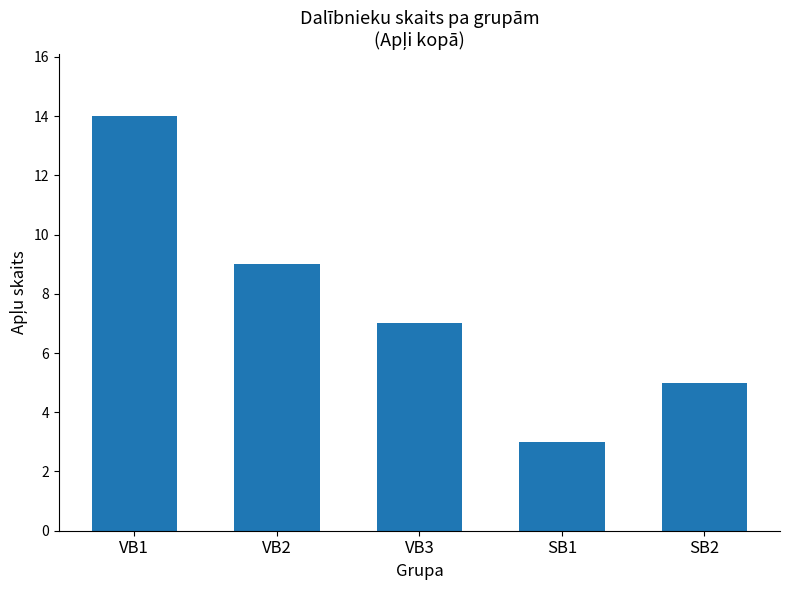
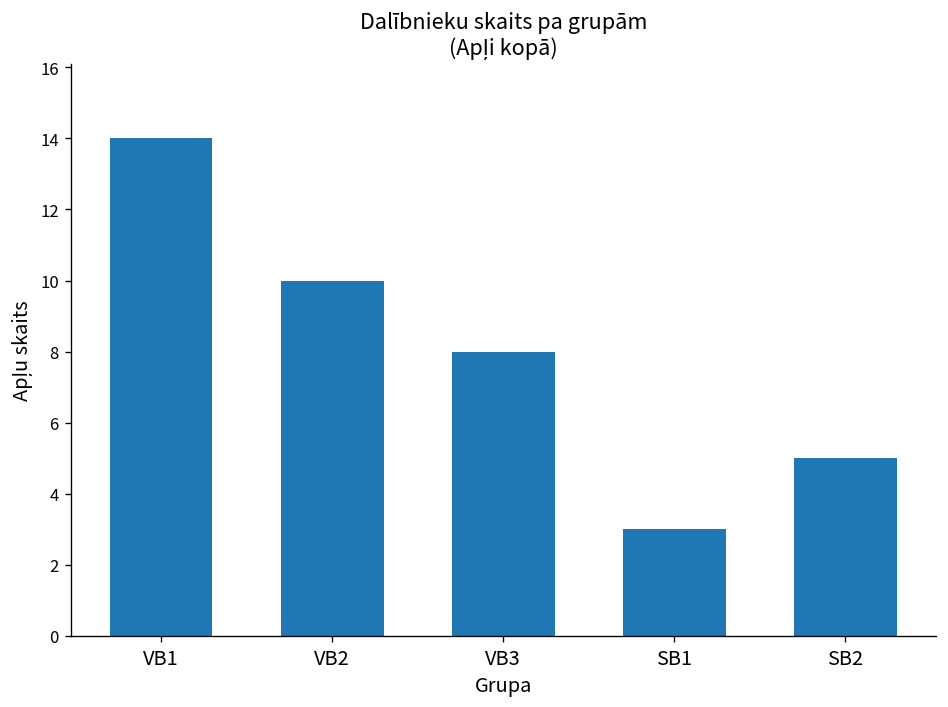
  {
    "VB1": 14,
-   "VB2": 9,
-   "VB3": 7,
+   "VB2": 10,
+   "VB3": 8,
    "SB1": 3,
    "SB2": 5
  }
